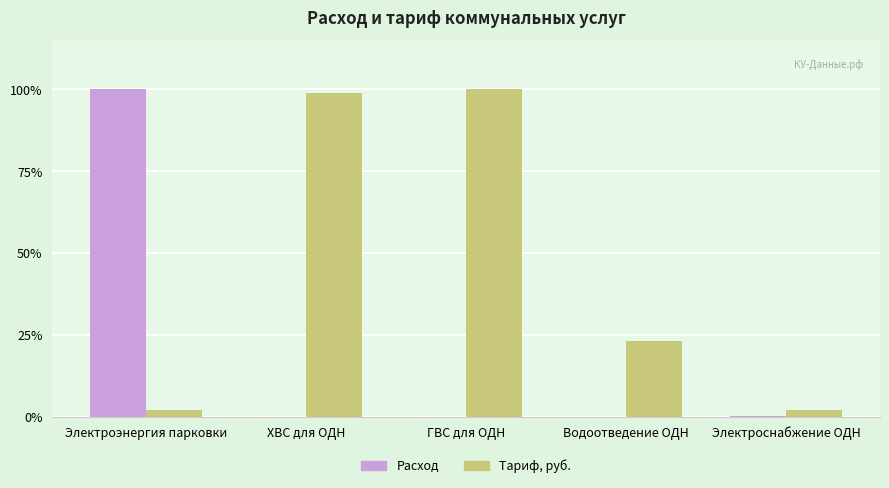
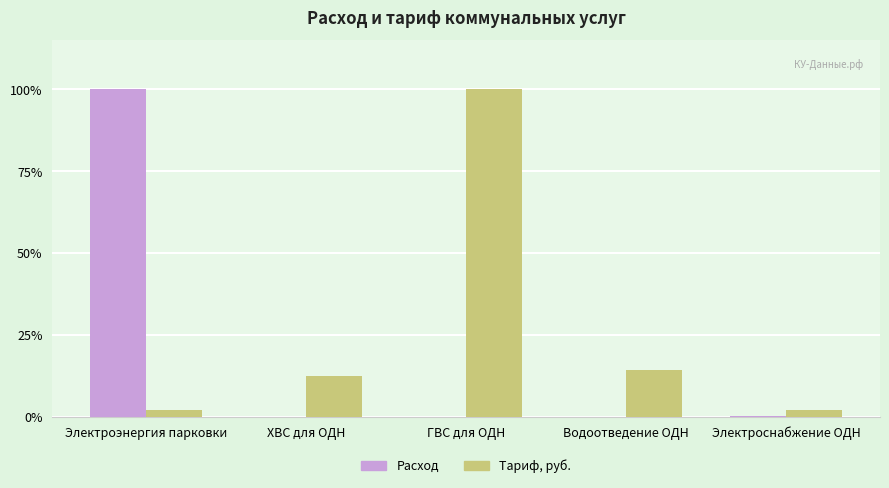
  {
    "Расход": {
      "Электроэнергия парковки": "100%"
    },
    "Тариф, руб.": {
      "Электроэнергия парковки": "2%",
-     "ХВС для ОДН": "99%",
+     "ХВС для ОДН": "12%",
      "ГВС для ОДН": "100%",
-     "Водоотведение ОДН": "23%",
+     "Водоотведение ОДН": "14%",
      "Электроснабжение ОДН": "2%"
    }
  }
